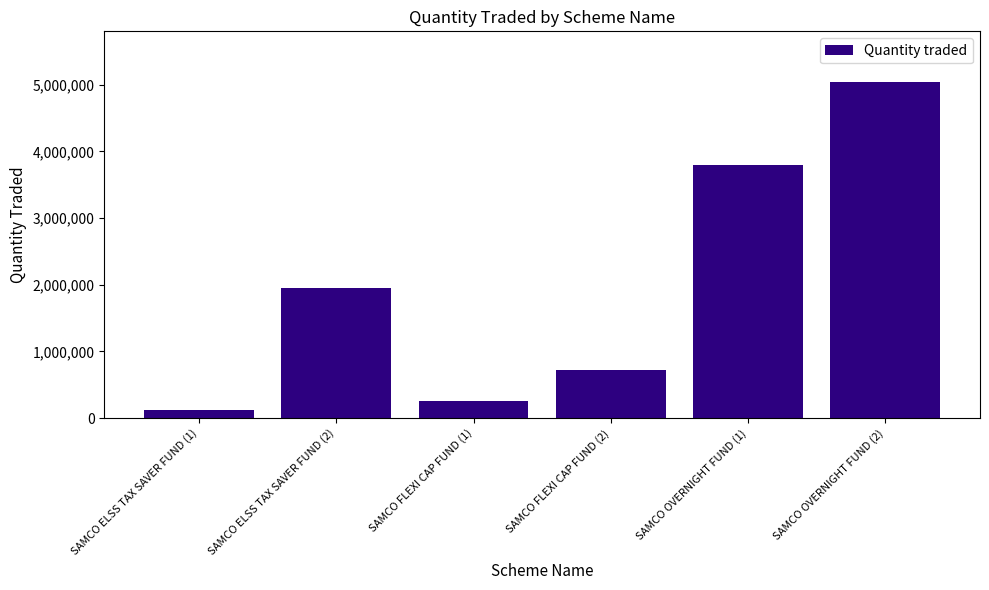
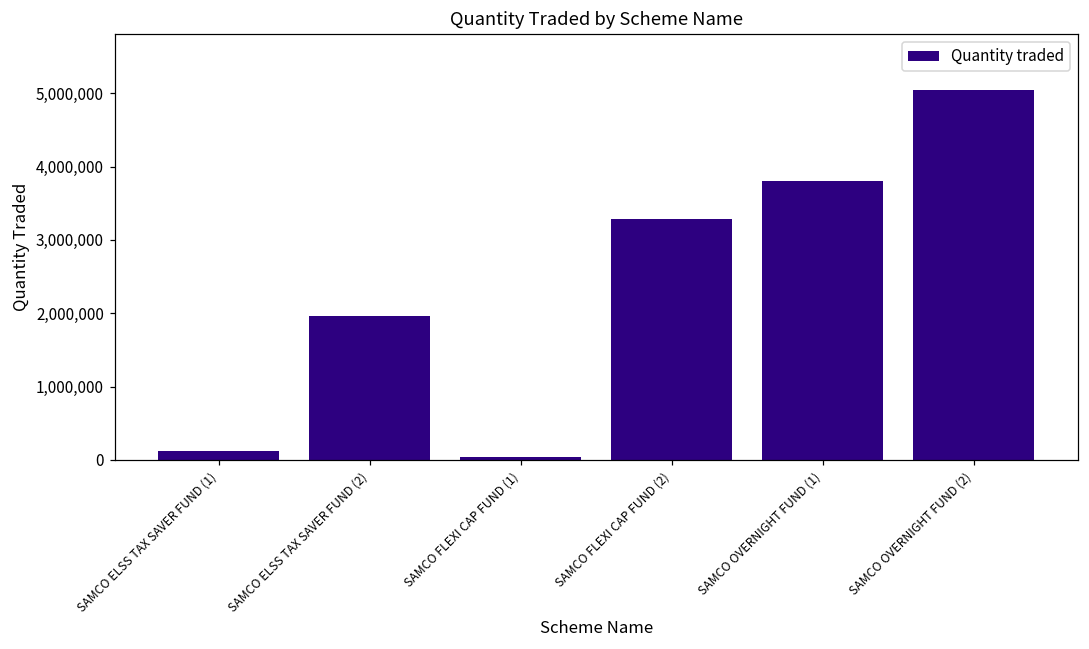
  {
    "SAMCO ELSS TAX SAVER FUND (1)": "100,000",
    "SAMCO ELSS TAX SAVER FUND (2)": "2,000,000",
-   "SAMCO FLEXI CAP FUND (1)": "200,000",
-   "SAMCO FLEXI CAP FUND (2)": "700,000",
+   "SAMCO FLEXI CAP FUND (1)": "0",
+   "SAMCO FLEXI CAP FUND (2)": "3,300,000",
    "SAMCO OVERNIGHT FUND (1)": "3,800,000",
    "SAMCO OVERNIGHT FUND (2)": "5,000,000"
  }
